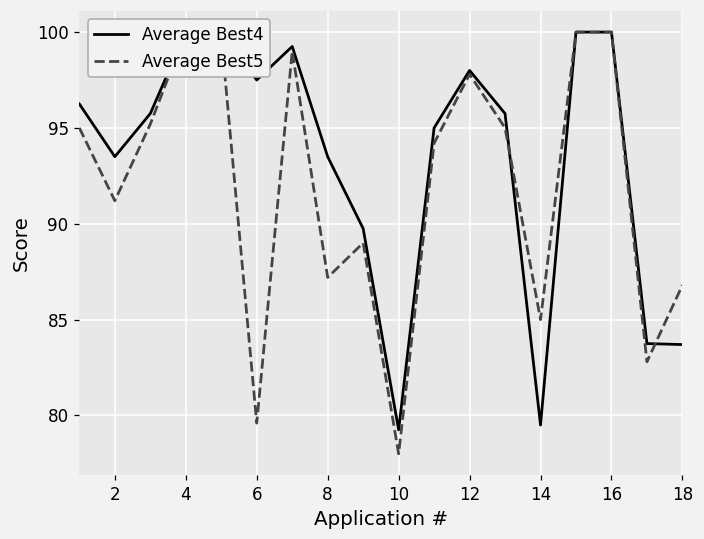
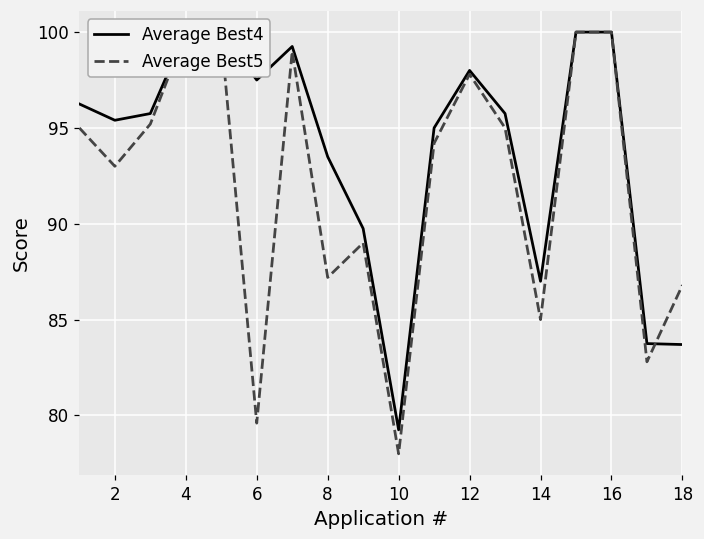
  {
    "Average Best4": {
-     "2": 93.5,
+     "2": 95.4,
      "6": 97.5,
      "8": 93.5,
      "10": 79.3,
      "12": 98.0,
-     "14": 79.5,
+     "14": 87.0,
      "18": 83.7
    },
    "Average Best5": {
-     "2": 91.2,
+     "2": 93.0,
      "6": 79.6,
      "8": 87.2,
      "10": 78.0,
      "12": 97.8,
      "14": 85.0,
      "18": 86.8
    }
  }
